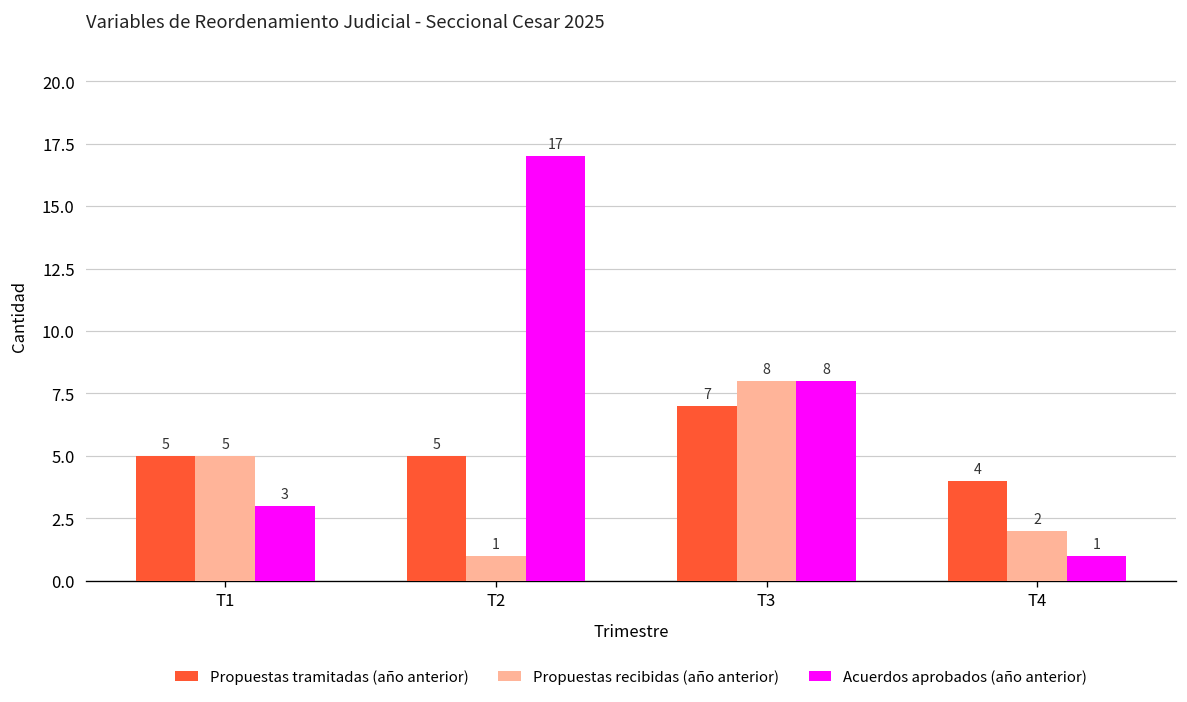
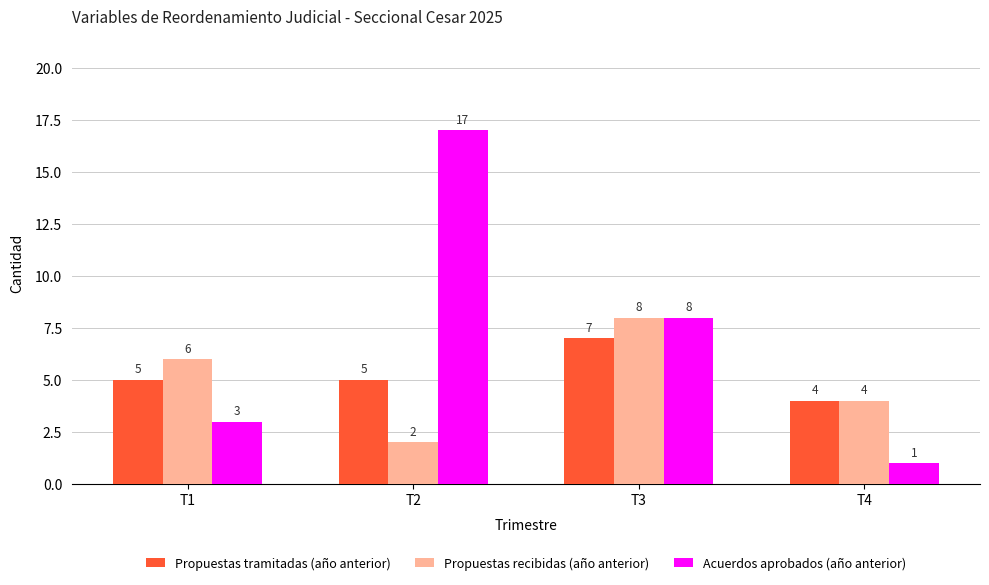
  {
    "Propuestas tramitadas (año anterior)": {
      "T1": 5,
      "T2": 5,
      "T3": 7,
      "T4": 4
    },
    "Propuestas recibidas (año anterior)": {
-     "T1": 5,
-     "T2": 1,
+     "T1": 6,
+     "T2": 2,
      "T3": 8,
-     "T4": 2
+     "T4": 4
    },
    "Acuerdos aprobados (año anterior)": {
      "T1": 3,
      "T2": 17,
      "T3": 8,
      "T4": 1
    }
  }
